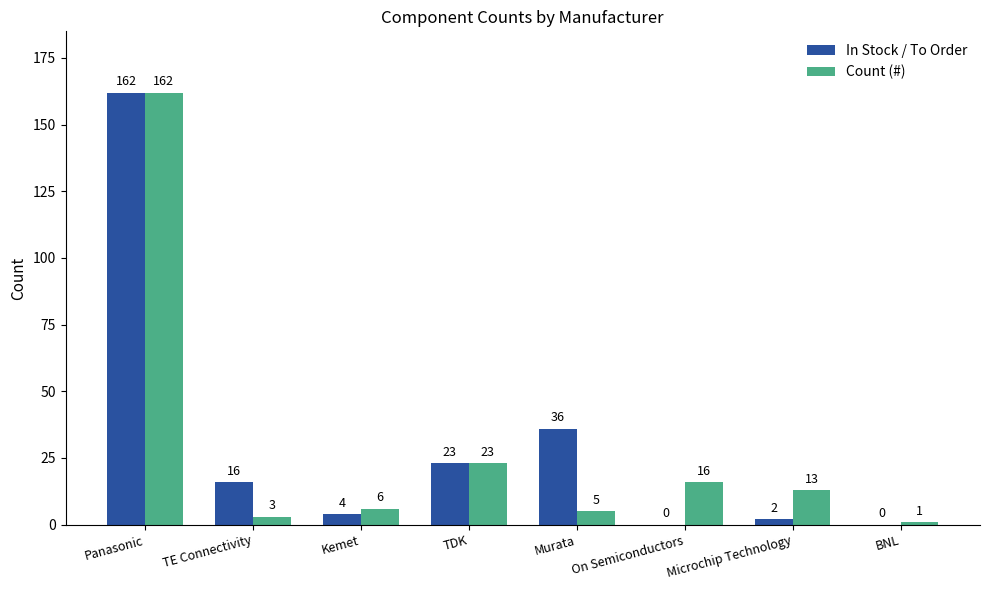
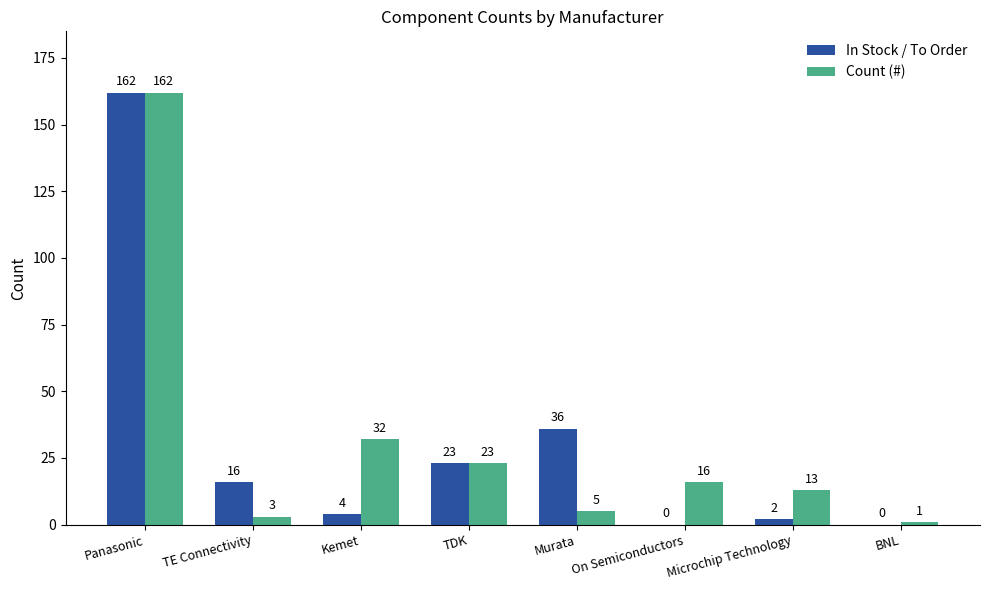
  {
    "In Stock / To Order": {
      "Panasonic": 162,
      "TE Connectivity": 16,
      "Kemet": 4,
      "TDK": 23,
      "Murata": 36,
      "On Semiconductors": 0,
      "Microchip Technology": 2,
      "BNL": 0
    },
    "Count (#)": {
      "Panasonic": 162,
      "TE Connectivity": 3,
-     "Kemet": 6,
+     "Kemet": 32,
      "TDK": 23,
      "Murata": 5,
      "On Semiconductors": 16,
      "Microchip Technology": 13,
      "BNL": 1
    }
  }
